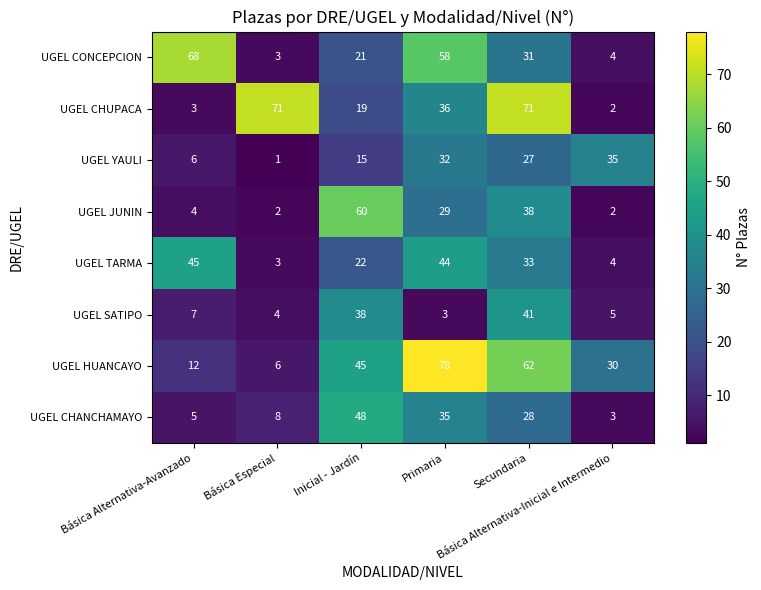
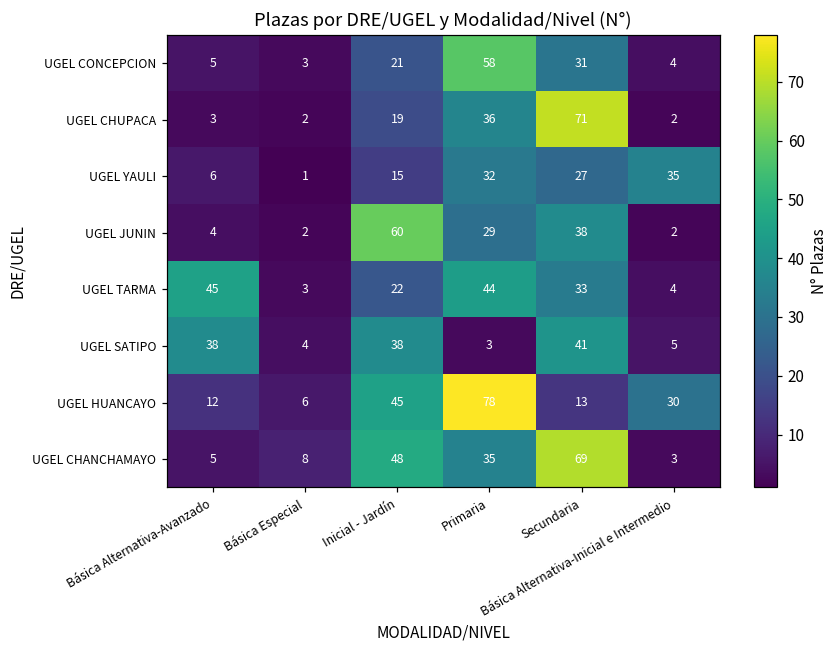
  {
    "UGEL CONCEPCION": {
-     "Básica Alternativa-Avanzado": 68,
+     "Básica Alternativa-Avanzado": 5,
      "Básica Especial": 3,
      "Inicial - Jardín": 21,
      "Primaria": 58,
      "Secundaria": 31,
      "Básica Alternativa-Inicial e Intermedio": 4
    },
    "UGEL CHUPACA": {
      "Básica Alternativa-Avanzado": 3,
-     "Básica Especial": 71,
+     "Básica Especial": 2,
      "Inicial - Jardín": 19,
      "Primaria": 36,
      "Secundaria": 71,
      "Básica Alternativa-Inicial e Intermedio": 2
    },
    "UGEL YAULI": {
      "Básica Alternativa-Avanzado": 6,
      "Básica Especial": 1,
      "Inicial - Jardín": 15,
      "Primaria": 32,
      "Secundaria": 27,
      "Básica Alternativa-Inicial e Intermedio": 35
    },
    "UGEL JUNIN": {
      "Básica Alternativa-Avanzado": 4,
      "Básica Especial": 2,
      "Inicial - Jardín": 60,
      "Primaria": 29,
      "Secundaria": 38,
      "Básica Alternativa-Inicial e Intermedio": 2
    },
    "UGEL TARMA": {
      "Básica Alternativa-Avanzado": 45,
      "Básica Especial": 3,
      "Inicial - Jardín": 22,
      "Primaria": 44,
      "Secundaria": 33,
      "Básica Alternativa-Inicial e Intermedio": 4
    },
    "UGEL SATIPO": {
-     "Básica Alternativa-Avanzado": 7,
+     "Básica Alternativa-Avanzado": 38,
      "Básica Especial": 4,
      "Inicial - Jardín": 38,
      "Primaria": 3,
      "Secundaria": 41,
      "Básica Alternativa-Inicial e Intermedio": 5
    },
    "UGEL HUANCAYO": {
      "Básica Alternativa-Avanzado": 12,
      "Básica Especial": 6,
      "Inicial - Jardín": 45,
      "Primaria": 78,
-     "Secundaria": 62,
+     "Secundaria": 13,
      "Básica Alternativa-Inicial e Intermedio": 30
    },
    "UGEL CHANCHAMAYO": {
      "Básica Alternativa-Avanzado": 5,
      "Básica Especial": 8,
      "Inicial - Jardín": 48,
      "Primaria": 35,
-     "Secundaria": 28,
+     "Secundaria": 69,
      "Básica Alternativa-Inicial e Intermedio": 3
    }
  }
